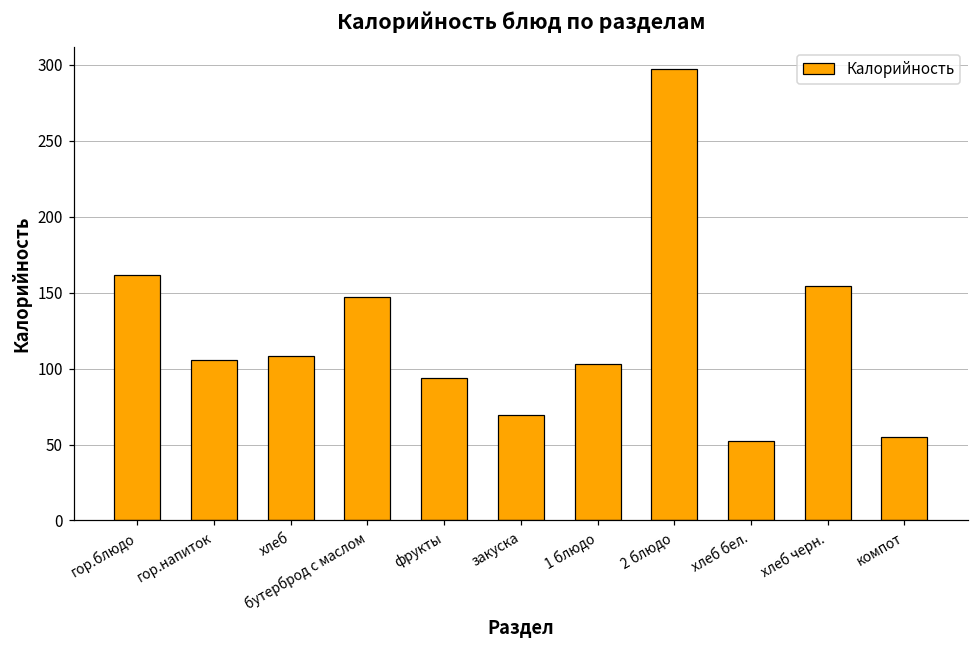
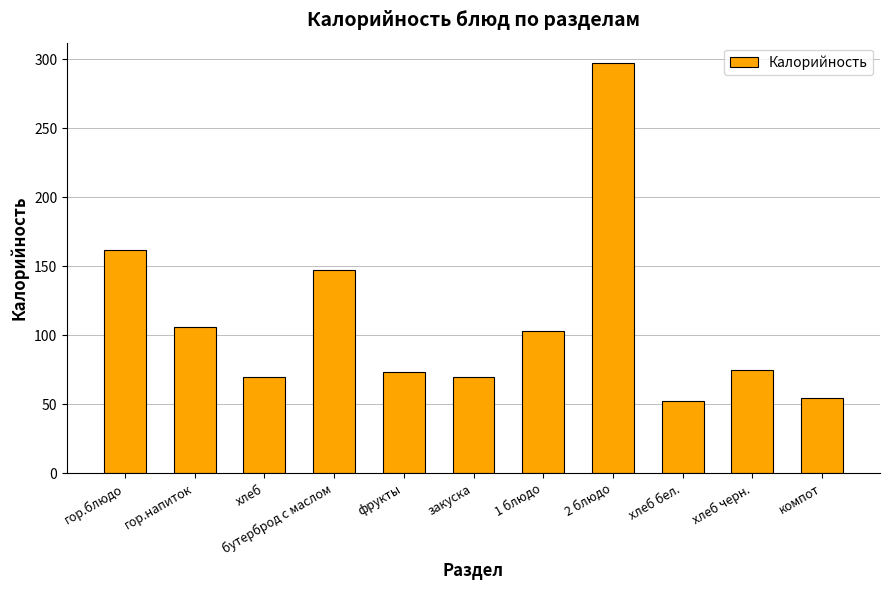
  {
    "гор.блюдо": 162,
    "гор.напиток": 106,
-   "хлеб": 108,
+   "хлеб": 70,
    "бутерброд с маслом": 147,
-   "фрукты": 94,
+   "фрукты": 73,
    "закуска": 70,
    "1 блюдо": 103,
    "2 блюдо": 297,
    "хлеб бел.": 52,
-   "хлеб черн.": 155,
+   "хлеб черн.": 75,
    "компот": 55
  }
